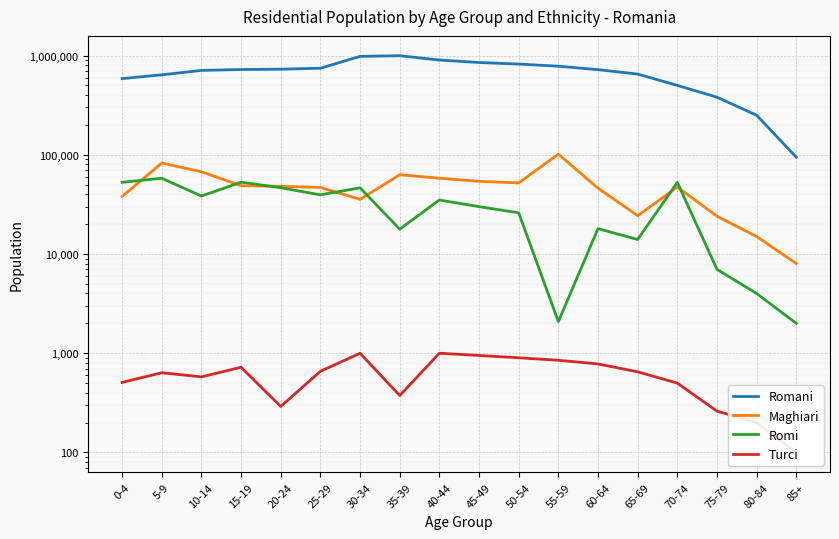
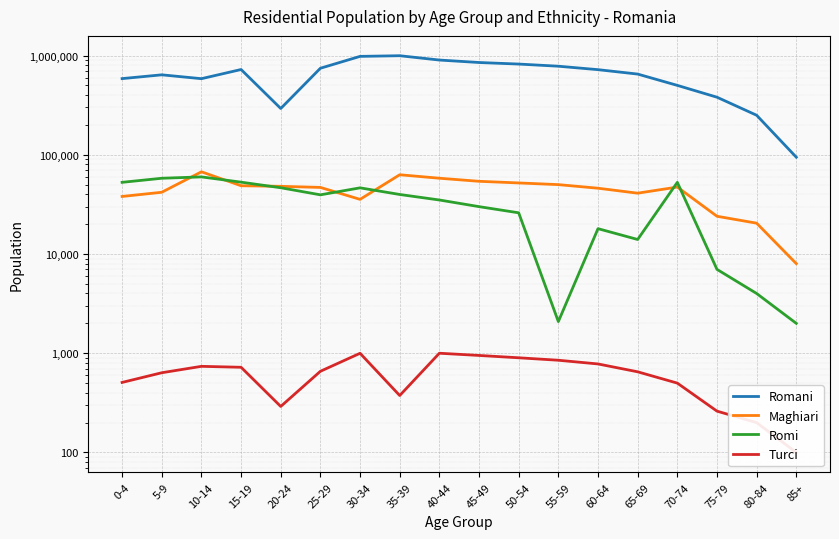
  {
    "Romani": {
      "0-4": "600,000",
      "5-9": "600,000",
-     "10-14": "700,000",
+     "10-14": "600,000",
      "15-19": "700,000",
-     "20-24": "700,000",
+     "20-24": "290,000",
      "25-29": "700,000",
      "30-34": "1,000,000",
      "35-39": "1,000,000",
      "40-44": "900,000",
      "45-49": "900,000",
      "50-54": "800,000",
      "55-59": "800,000",
      "60-64": "700,000",
      "65-69": "700,000",
      "70-74": "500,000",
      "75-79": "380,000",
      "80-84": "250,000",
      "85+": "90,000"
    },
    "Maghiari": {
      "0-4": "38,000",
-     "5-9": "80,000",
+     "5-9": "42,000",
      "10-14": "70,000",
      "15-19": "50,000",
      "25-29": "50,000",
      "30-34": "36,000",
      "35-39": "60,000",
      "40-44": "60,000",
      "45-49": "50,000",
      "50-54": "50,000",
-     "55-59": "100,000",
+     "55-59": "50,000",
      "60-64": "50,000",
-     "65-69": "24,000",
+     "65-69": "41,000",
      "70-74": "50,000",
      "75-79": "24,000",
-     "80-84": "15,000",
+     "80-84": "20,000",
      "85+": "8,000"
    },
    "Romi": {
      "0-4": "50,000",
      "5-9": "60,000",
-     "10-14": "38,000",
+     "10-14": "60,000",
      "15-19": "50,000",
      "25-29": "39,000",
      "30-34": "50,000",
-     "35-39": "18,000",
+     "35-39": "40,000",
      "40-44": "35,000",
      "45-49": "30,000",
      "50-54": "26,000",
      "55-59": "2,100",
      "60-64": "18,000",
      "65-69": "14,000",
      "70-74": "50,000",
      "75-79": "7,000",
      "80-84": "4,000",
      "85+": "2,000"
    },
    "Turci": {
      "0-4": "500",
      "5-9": "600",
-     "10-14": "600",
+     "10-14": "700",
      "15-19": "700",
      "20-24": "290",
      "25-29": "700",
      "30-34": "1,000",
      "35-39": "380",
      "40-44": "1,000",
      "45-49": "1,000",
      "50-54": "900",
      "55-59": "900",
      "60-64": "800",
      "65-69": "700",
      "70-74": "500",
      "75-79": "260"
    }
  }
